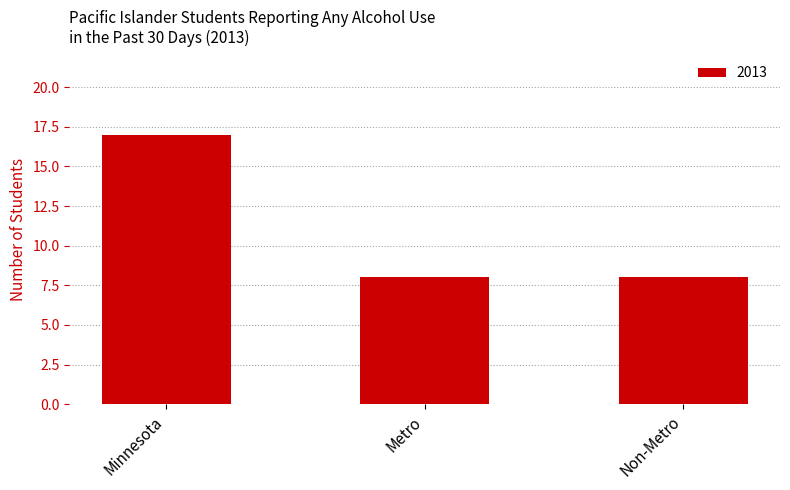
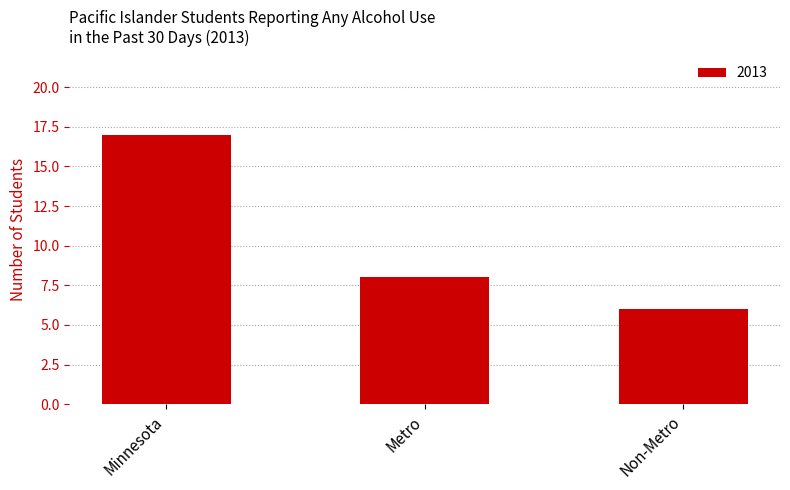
  {
    "Minnesota": 17,
    "Metro": 8,
-   "Non-Metro": 8
+   "Non-Metro": 6
  }
